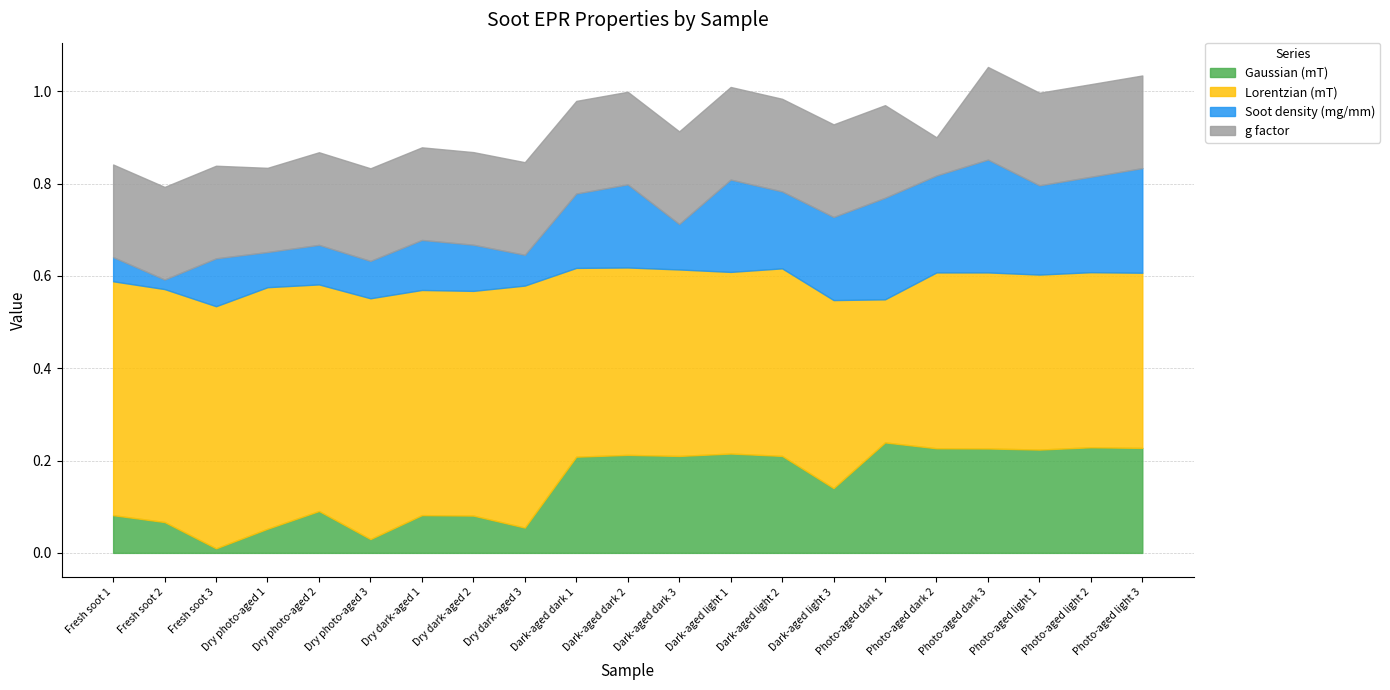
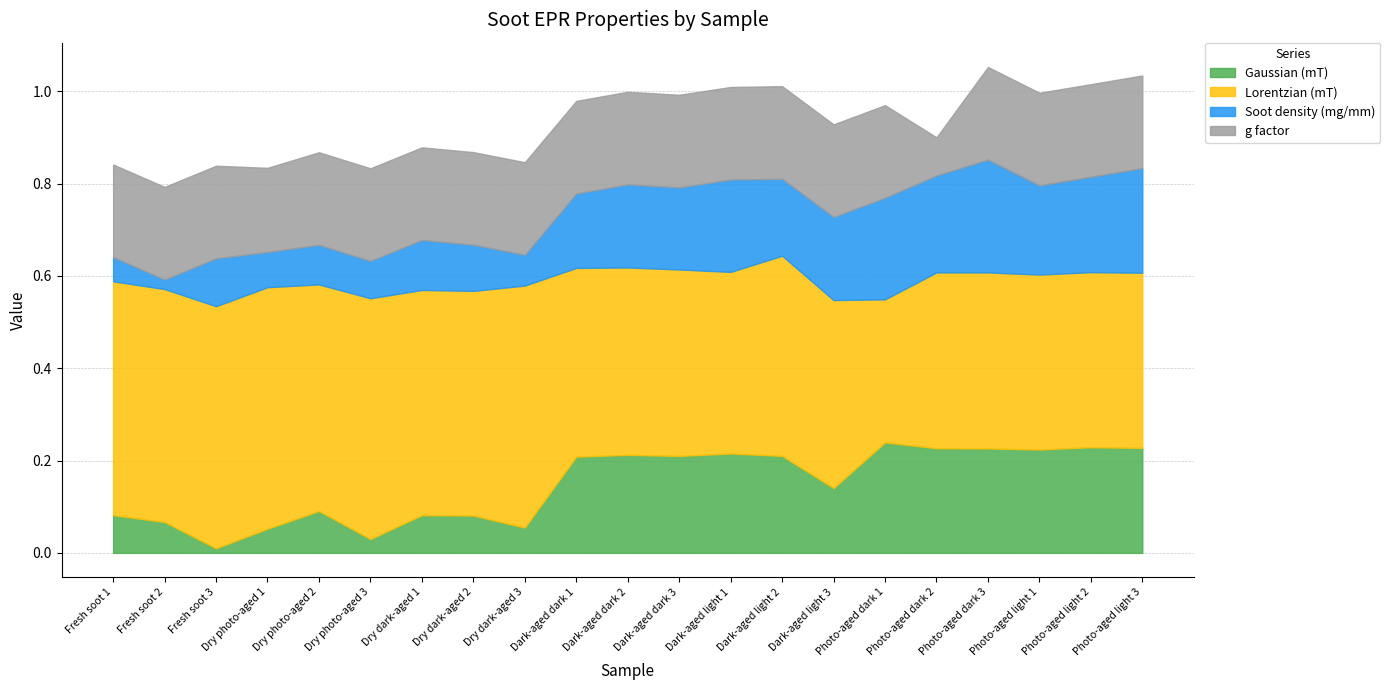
  {
    "Gaussian (mT)": {
      "Fresh soot 1": 0.08,
      "Fresh soot 2": 0.07,
      "Fresh soot 3": 0.01,
      "Dry photo-aged 1": 0.05,
      "Dry photo-aged 2": 0.09,
      "Dry photo-aged 3": 0.03,
      "Dry dark-aged 1": 0.08,
      "Dry dark-aged 2": 0.08,
      "Dry dark-aged 3": 0.05,
      "Dark-aged dark 1": 0.21,
      "Dark-aged dark 2": 0.21,
      "Dark-aged dark 3": 0.21,
      "Dark-aged light 1": 0.22,
      "Dark-aged light 2": 0.21,
      "Dark-aged light 3": 0.14,
      "Photo-aged dark 1": 0.24,
      "Photo-aged dark 2": 0.23,
      "Photo-aged dark 3": 0.23,
      "Photo-aged light 1": 0.22,
      "Photo-aged light 2": 0.23,
      "Photo-aged light 3": 0.23
    },
    "Lorentzian (mT)": {
      "Fresh soot 1": 0.51,
      "Fresh soot 2": 0.50,
      "Fresh soot 3": 0.52,
      "Dry photo-aged 1": 0.52,
      "Dry photo-aged 2": 0.49,
      "Dry photo-aged 3": 0.52,
      "Dry dark-aged 1": 0.49,
      "Dry dark-aged 2": 0.49,
      "Dry dark-aged 3": 0.52,
      "Dark-aged dark 1": 0.41,
      "Dark-aged dark 2": 0.41,
      "Dark-aged dark 3": 0.40,
      "Dark-aged light 1": 0.39,
-     "Dark-aged light 2": 0.41,
+     "Dark-aged light 2": 0.43,
      "Dark-aged light 3": 0.41,
      "Photo-aged dark 1": 0.31,
      "Photo-aged dark 2": 0.38,
      "Photo-aged dark 3": 0.38,
      "Photo-aged light 1": 0.38,
      "Photo-aged light 2": 0.38,
      "Photo-aged light 3": 0.38
    },
    "Soot density (mg/mm)": {
      "Fresh soot 1": 0.05,
      "Fresh soot 2": 0.02,
      "Fresh soot 3": 0.10,
      "Dry photo-aged 1": 0.08,
      "Dry photo-aged 2": 0.09,
      "Dry photo-aged 3": 0.08,
      "Dry dark-aged 1": 0.11,
      "Dry dark-aged 2": 0.10,
      "Dry dark-aged 3": 0.07,
      "Dark-aged dark 1": 0.16,
      "Dark-aged dark 2": 0.18,
-     "Dark-aged dark 3": 0.10,
+     "Dark-aged dark 3": 0.18,
      "Dark-aged light 1": 0.20,
      "Dark-aged light 2": 0.17,
      "Dark-aged light 3": 0.18,
      "Photo-aged dark 1": 0.22,
      "Photo-aged dark 2": 0.21,
      "Photo-aged dark 3": 0.24,
      "Photo-aged light 1": 0.19,
      "Photo-aged light 2": 0.21,
      "Photo-aged light 3": 0.23
    },
    "g factor": {
      "Fresh soot 1": 0.20,
      "Fresh soot 2": 0.20,
      "Fresh soot 3": 0.20,
      "Dry photo-aged 1": 0.18,
      "Dry photo-aged 2": 0.20,
      "Dry photo-aged 3": 0.20,
      "Dry dark-aged 1": 0.20,
      "Dry dark-aged 2": 0.20,
      "Dry dark-aged 3": 0.20,
      "Dark-aged dark 1": 0.20,
      "Dark-aged dark 2": 0.20,
      "Dark-aged dark 3": 0.20,
      "Dark-aged light 1": 0.20,
      "Dark-aged light 2": 0.20,
      "Dark-aged light 3": 0.20,
      "Photo-aged dark 1": 0.20,
      "Photo-aged dark 2": 0.08,
      "Photo-aged dark 3": 0.20,
      "Photo-aged light 1": 0.20,
      "Photo-aged light 2": 0.20,
      "Photo-aged light 3": 0.20
    }
  }
